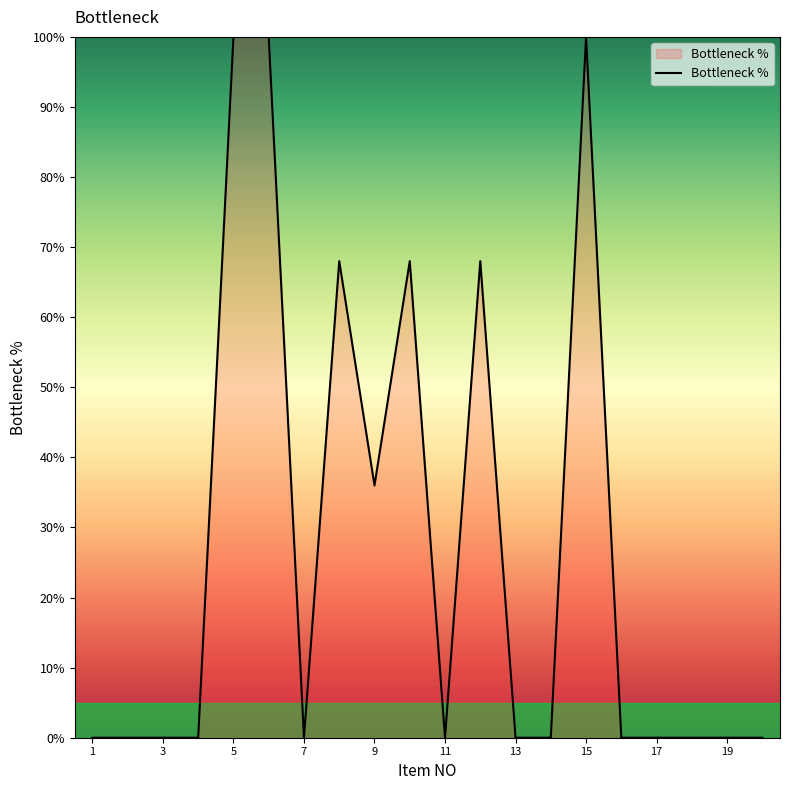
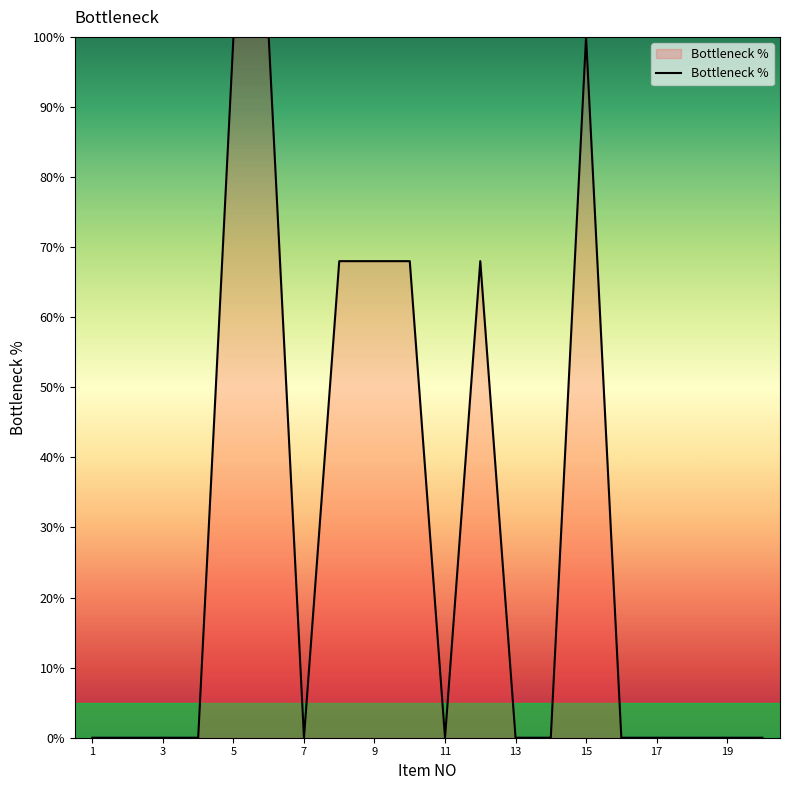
  {
    "5": "100%",
-   "9": "36%",
+   "9": "68%",
    "15": "100%"
  }
